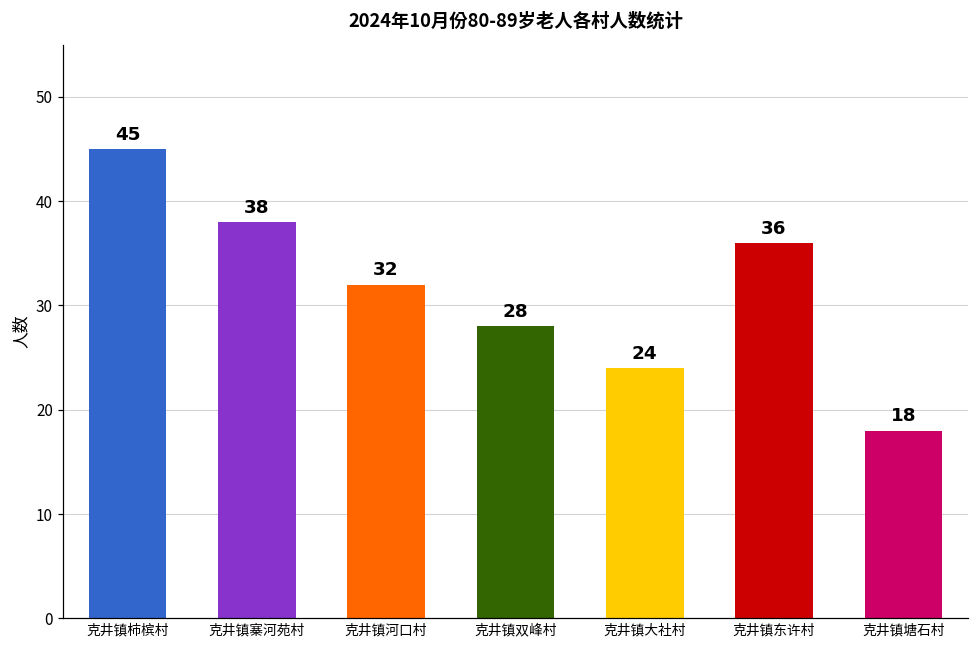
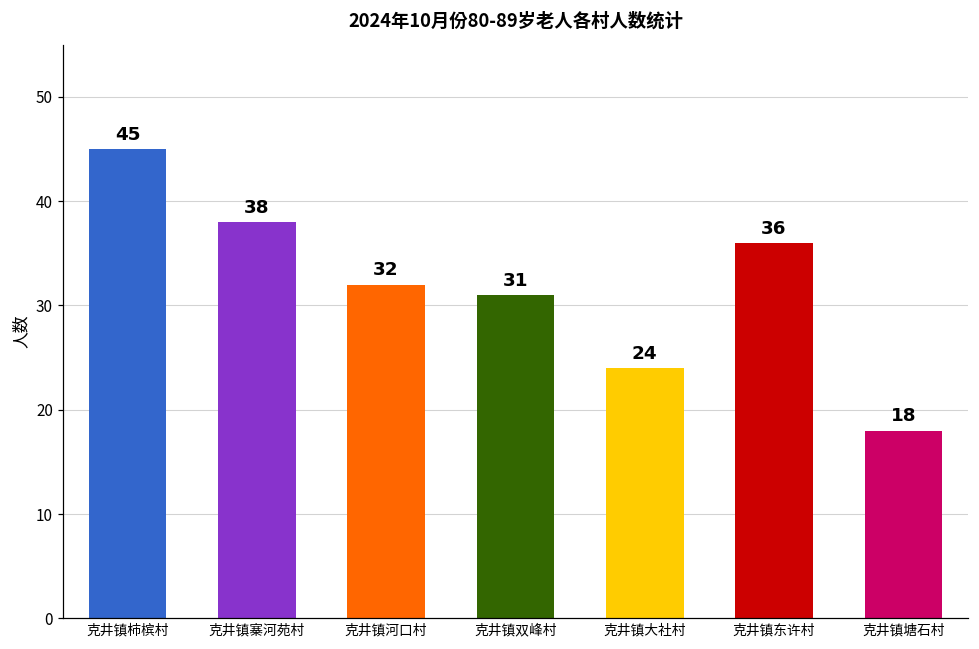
  {
    "克井镇柿槟村": 45,
    "克井镇寨河苑村": 38,
    "克井镇河口村": 32,
-   "克井镇双峰村": 28,
+   "克井镇双峰村": 31,
    "克井镇大社村": 24,
    "克井镇东许村": 36,
    "克井镇塘石村": 18
  }
